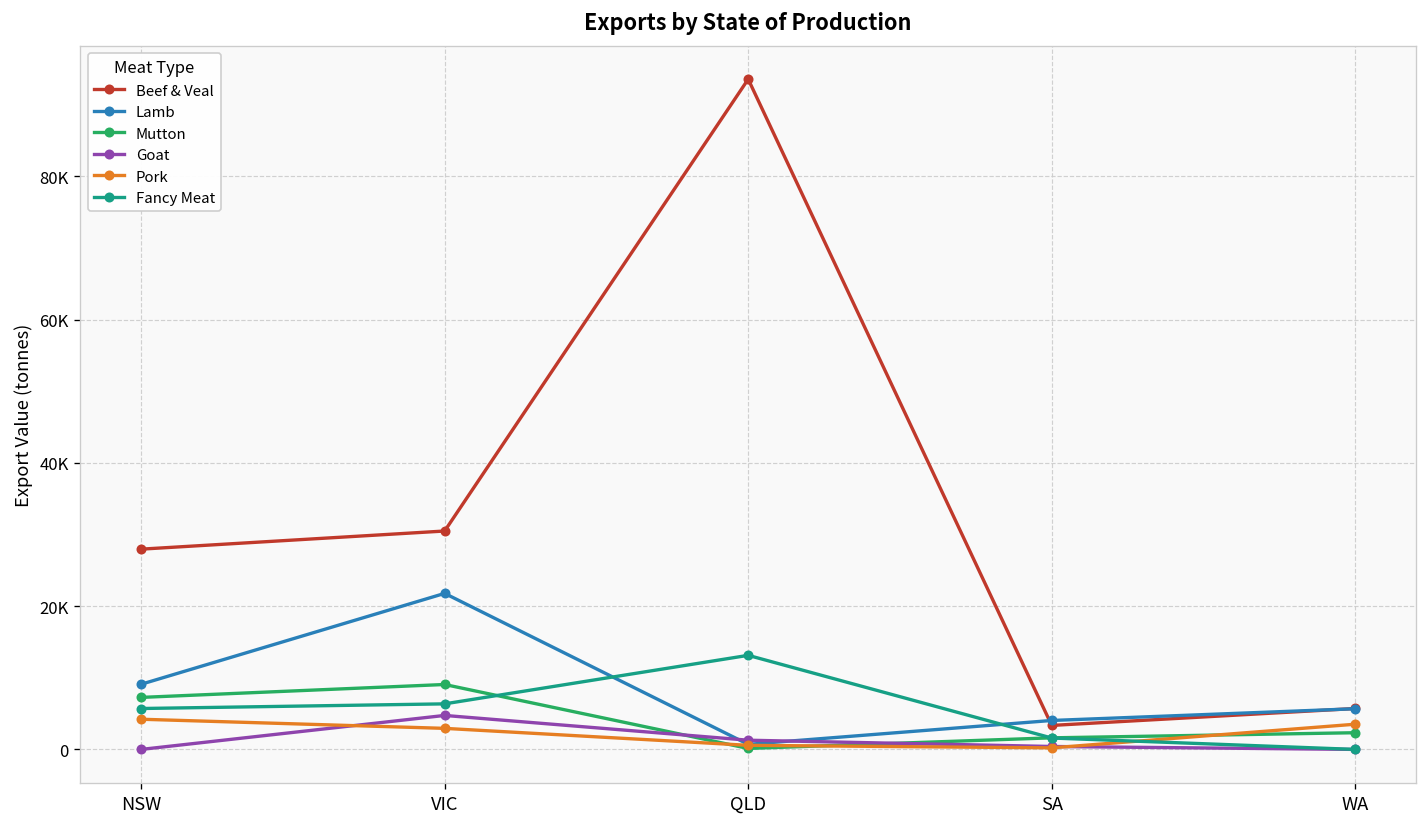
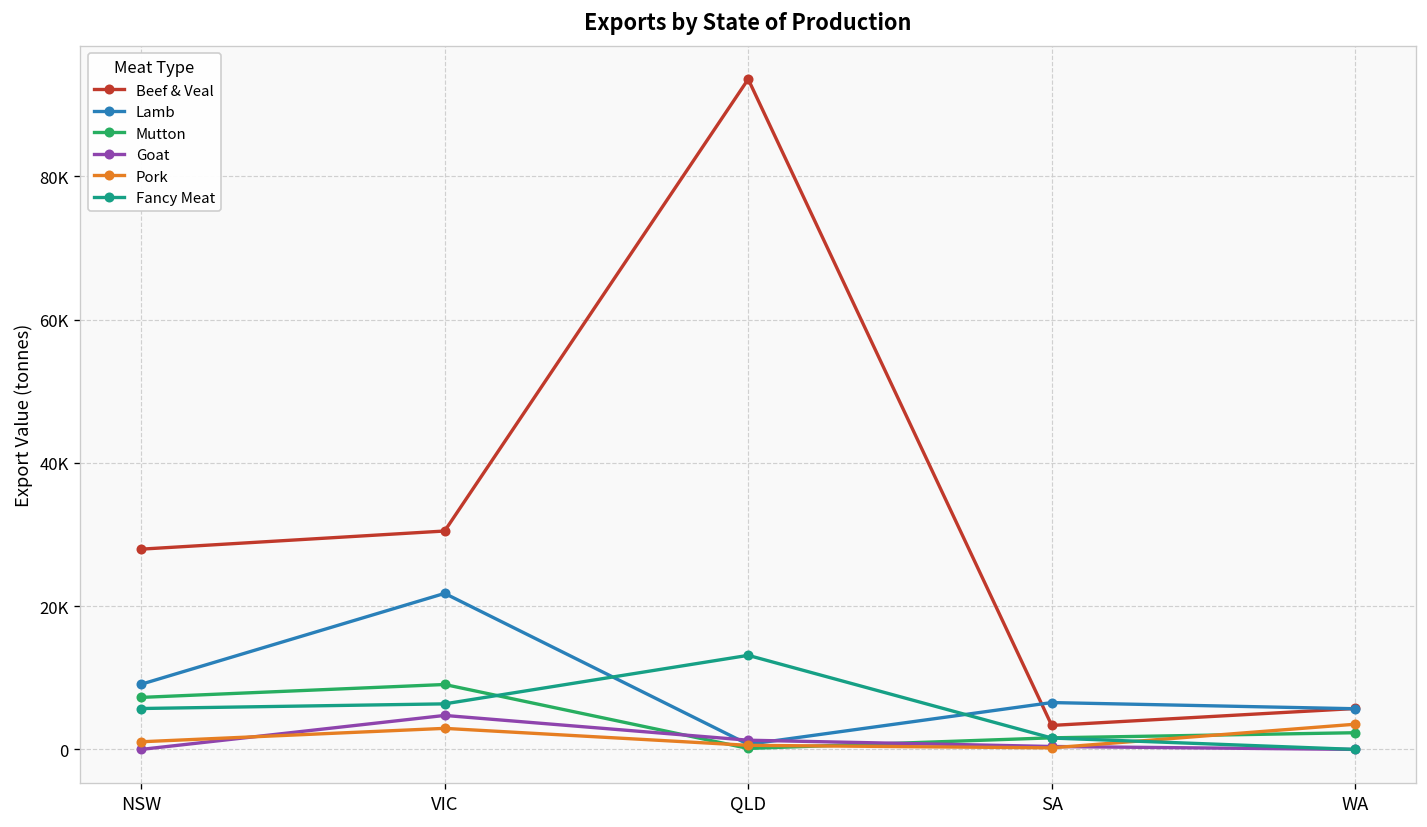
  {
    "Beef & Veal": {
      "NSW": 28000,
      "VIC": 30000,
      "QLD": 94000,
      "SA": 3000
    },
    "Lamb": {
      "NSW": 9000,
      "VIC": 22000,
-     "SA": 4000
+     "SA": 7000
    },
    "Goat": {
      "NSW": 0,
      "VIC": 5000,
      "QLD": 1000
    },
    "Pork": {
-     "NSW": 4000,
+     "NSW": 1000,
      "VIC": 3000,
      "WA": 4000
    }
  }
